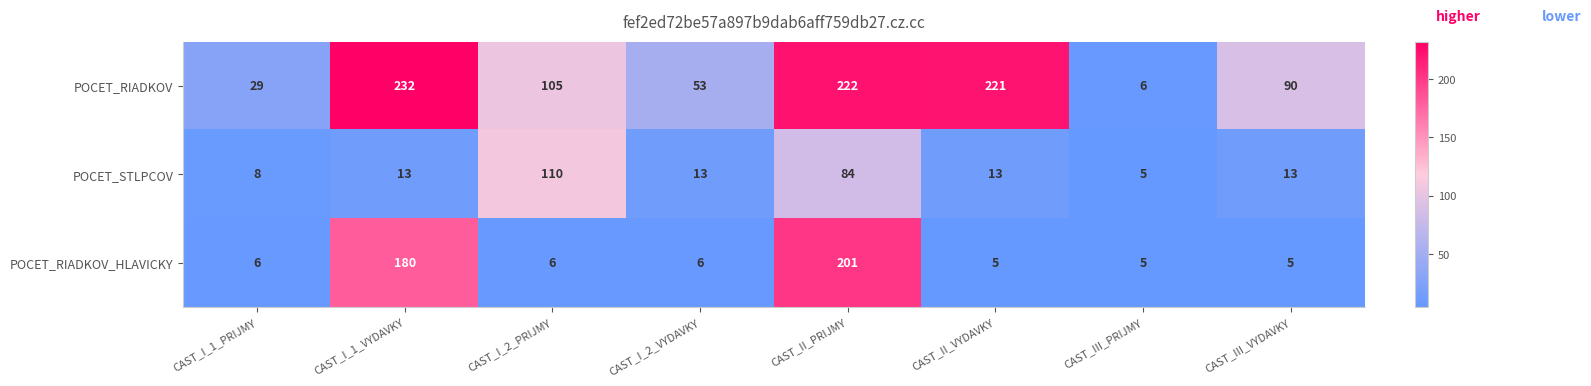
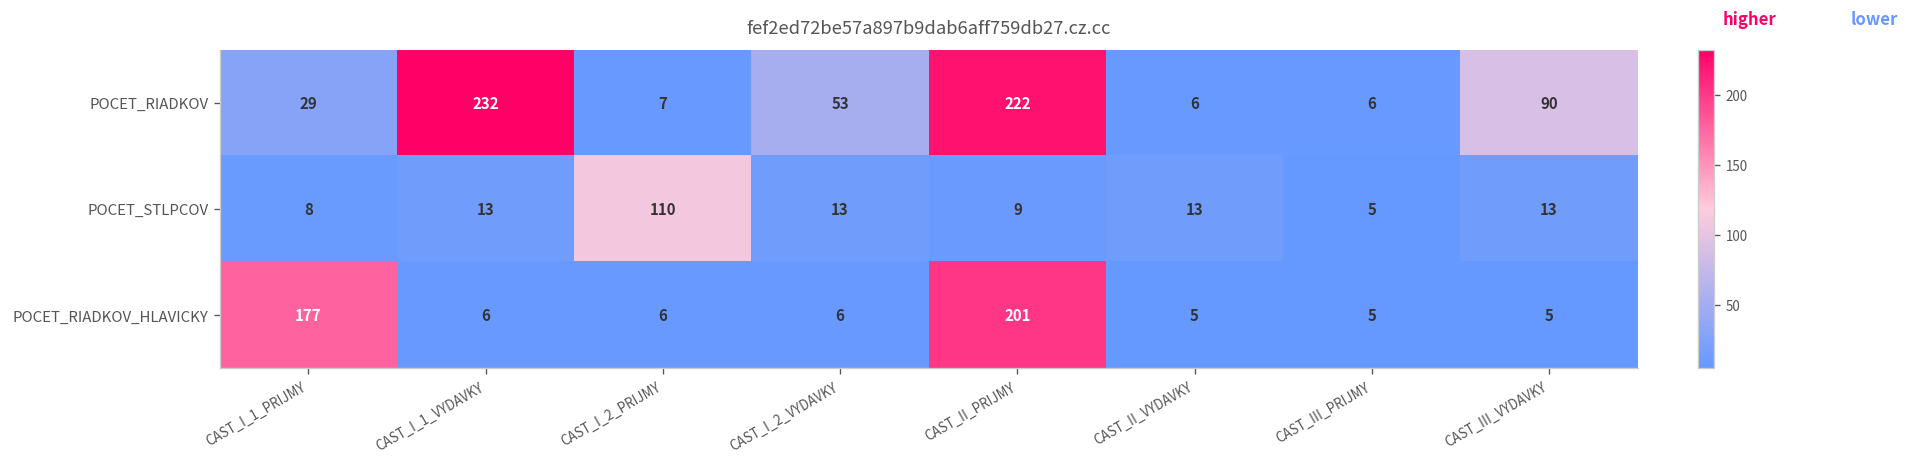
  {
    "POCET_RIADKOV": {
      "CAST_I_1_PRIJMY": 29,
      "CAST_I_1_VYDAVKY": 232,
-     "CAST_I_2_PRIJMY": 105,
+     "CAST_I_2_PRIJMY": 7,
      "CAST_I_2_VYDAVKY": 53,
      "CAST_II_PRIJMY": 222,
-     "CAST_II_VYDAVKY": 221,
+     "CAST_II_VYDAVKY": 6,
      "CAST_III_PRIJMY": 6,
      "CAST_III_VYDAVKY": 90
    },
    "POCET_STLPCOV": {
      "CAST_I_1_PRIJMY": 8,
      "CAST_I_1_VYDAVKY": 13,
      "CAST_I_2_PRIJMY": 110,
      "CAST_I_2_VYDAVKY": 13,
-     "CAST_II_PRIJMY": 84,
+     "CAST_II_PRIJMY": 9,
      "CAST_II_VYDAVKY": 13,
      "CAST_III_PRIJMY": 5,
      "CAST_III_VYDAVKY": 13
    },
    "POCET_RIADKOV_HLAVICKY": {
-     "CAST_I_1_PRIJMY": 6,
-     "CAST_I_1_VYDAVKY": 180,
+     "CAST_I_1_PRIJMY": 177,
+     "CAST_I_1_VYDAVKY": 6,
      "CAST_I_2_PRIJMY": 6,
      "CAST_I_2_VYDAVKY": 6,
      "CAST_II_PRIJMY": 201,
      "CAST_II_VYDAVKY": 5,
      "CAST_III_PRIJMY": 5,
      "CAST_III_VYDAVKY": 5
    }
  }
